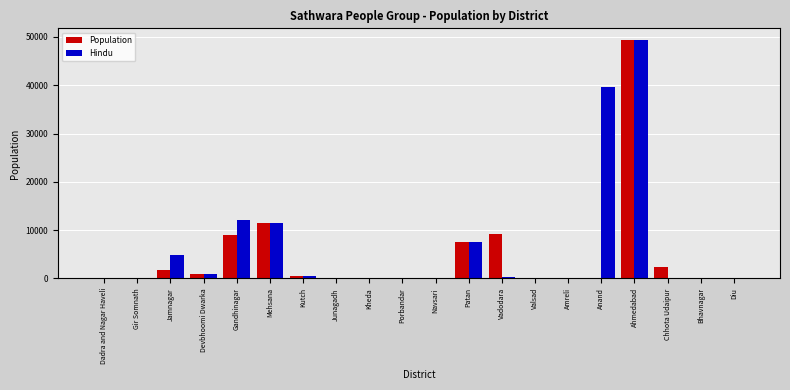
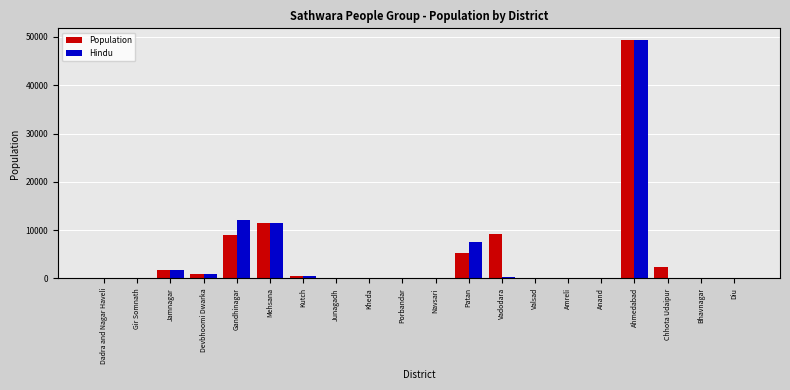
  {
    "Population": {
      "Jamnagar": 2000,
      "Devbhoomi Dwarka": 1000,
      "Gandhinagar": 9000,
      "Mehsana": 11000,
      "Kutch": 1000,
-     "Patan": 8000,
+     "Patan": 5000,
      "Vadodara": 9000,
      "Ahmedabad": 49000,
      "Chhota Udaipur": 2000
    },
    "Hindu": {
-     "Jamnagar": 5000,
+     "Jamnagar": 2000,
      "Devbhoomi Dwarka": 1000,
      "Gandhinagar": 12000,
      "Mehsana": 11000,
      "Kutch": 1000,
      "Patan": 8000,
-     "Anand": 40000,
+     "Anand": 0,
      "Ahmedabad": 49000
    }
  }
